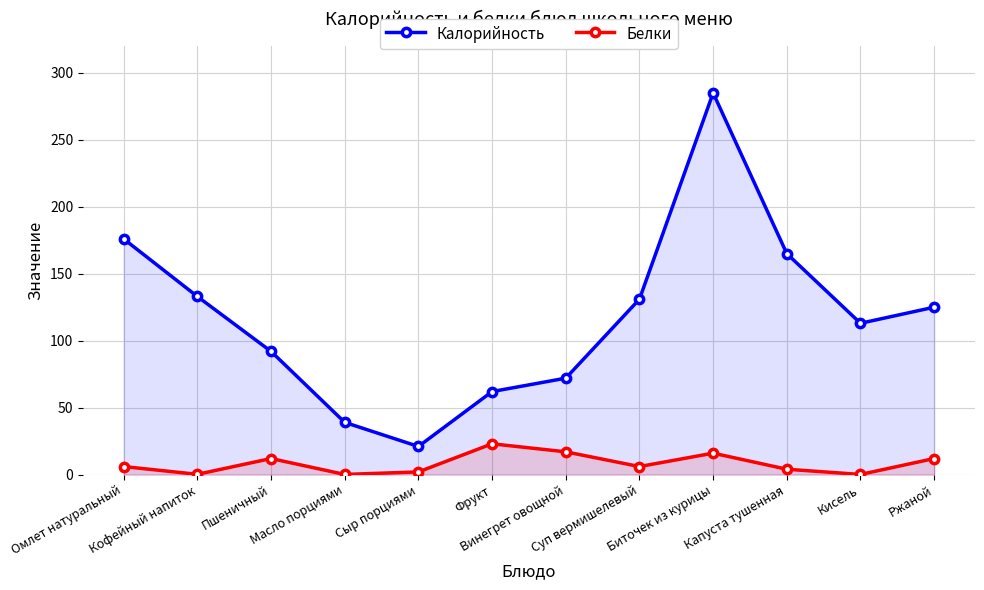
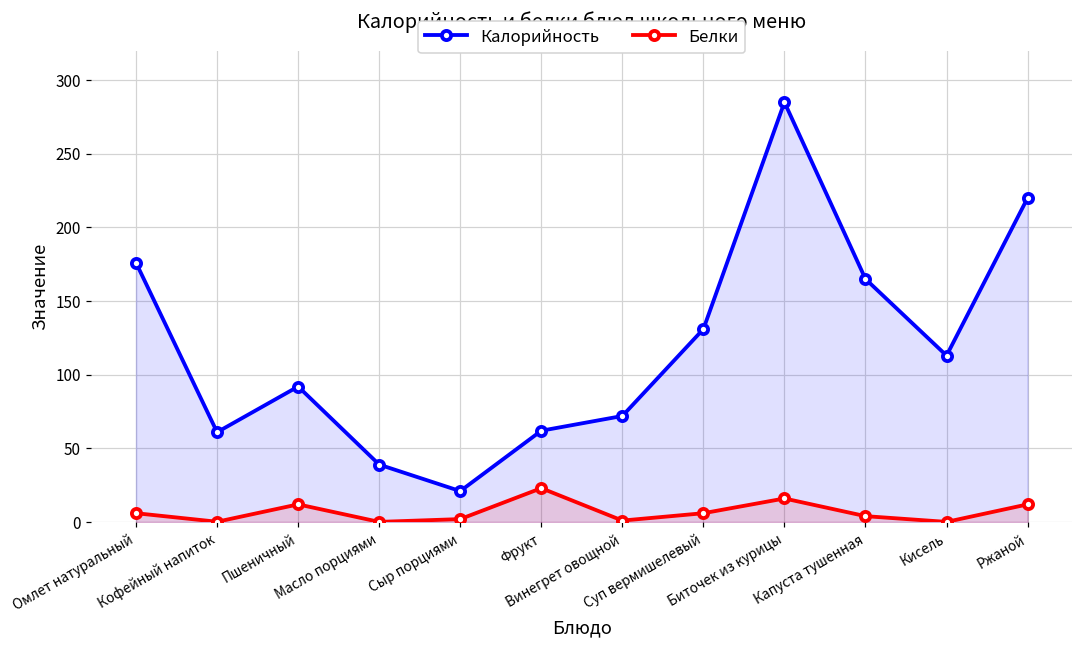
  {
    "Калорийность": {
      "Омлет натуральный": 176,
-     "Кофейный напиток": 133,
+     "Кофейный напиток": 61,
      "Пшеничный": 92,
      "Масло порциями": 39,
      "Сыр порциями": 21,
      "Фрукт": 62,
      "Винегрет овощной": 72,
      "Суп вермишелевый": 131,
      "Биточек из курицы": 285,
      "Капуста тушенная": 165,
      "Кисель": 113,
-     "Ржаной": 125
+     "Ржаной": 220
    },
    "Белки": {
      "Омлет натуральный": 6,
      "Кофейный напиток": 0,
      "Пшеничный": 12,
      "Масло порциями": 0,
      "Сыр порциями": 2,
      "Фрукт": 23,
-     "Винегрет овощной": 17,
+     "Винегрет овощной": 1,
      "Суп вермишелевый": 6,
      "Биточек из курицы": 16,
      "Капуста тушенная": 4,
      "Кисель": 0,
      "Ржаной": 12
    }
  }
